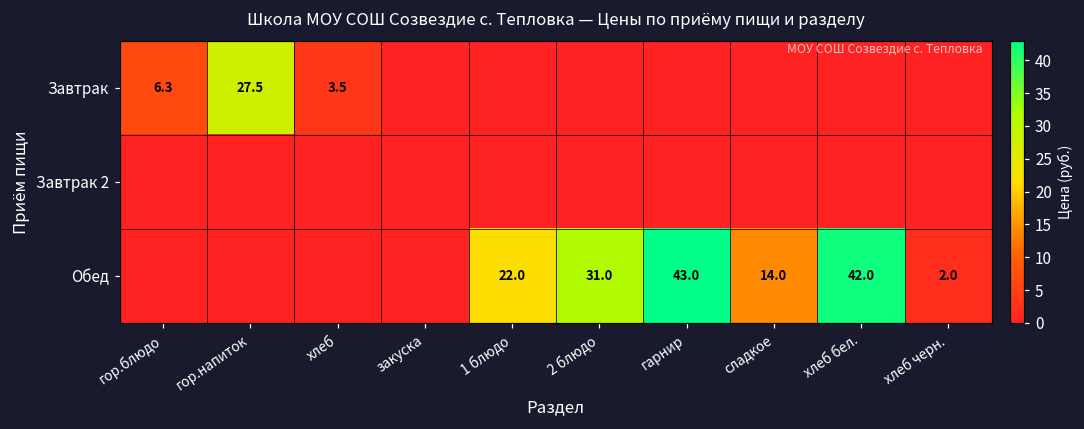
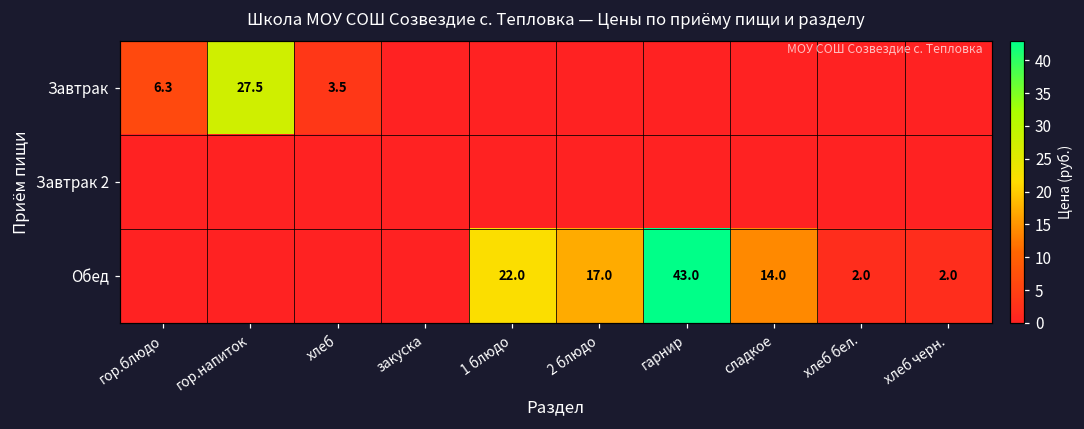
  {
    "Завтрак": {
      "гор.блюдо": 6.3,
      "гор.напиток": 27.5,
      "хлеб": 3.5
    },
    "Обед": {
      "1 блюдо": 22.0,
-     "2 блюдо": 31.0,
+     "2 блюдо": 17.0,
      "гарнир": 43.0,
      "сладкое": 14.0,
-     "хлеб бел.": 42.0,
+     "хлеб бел.": 2.0,
      "хлеб черн.": 2.0
    }
  }
